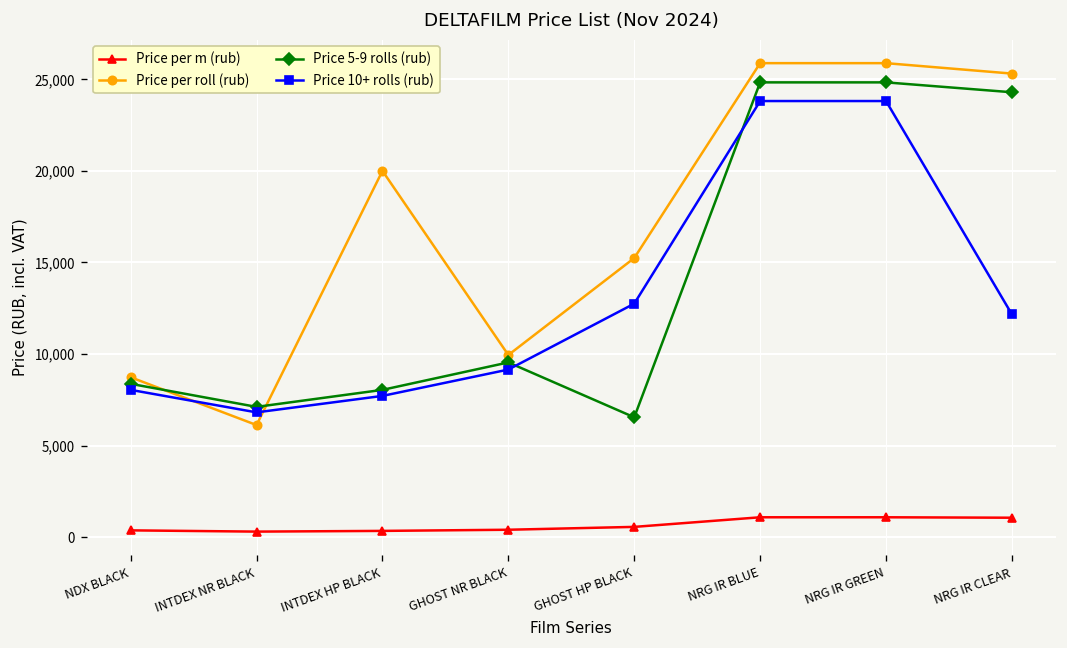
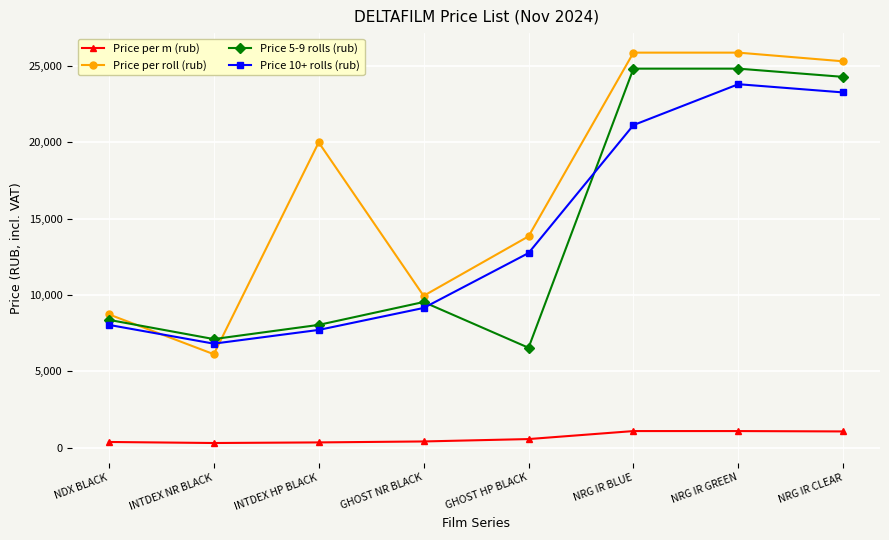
  {
    "Price per m (rub)": {
      "NDX BLACK": "400",
      "INTDEX NR BLACK": "300",
      "INTDEX HP BLACK": "300",
      "GHOST NR BLACK": "400",
      "GHOST HP BLACK": "600",
      "NRG IR BLUE": "1,100",
      "NRG IR GREEN": "1,100",
      "NRG IR CLEAR": "1,100"
    },
    "Price per roll (rub)": {
      "NDX BLACK": "8,700",
      "INTDEX NR BLACK": "6,100",
      "INTDEX HP BLACK": "20,000",
      "GHOST NR BLACK": "9,900",
-     "GHOST HP BLACK": "15,200",
+     "GHOST HP BLACK": "13,800",
      "NRG IR BLUE": "25,900",
      "NRG IR GREEN": "25,900",
      "NRG IR CLEAR": "25,300"
    },
    "Price 5-9 rolls (rub)": {
      "NDX BLACK": "8,400",
      "INTDEX NR BLACK": "7,100",
      "INTDEX HP BLACK": "8,000",
      "GHOST NR BLACK": "9,500",
      "GHOST HP BLACK": "6,500",
      "NRG IR BLUE": "24,800",
      "NRG IR GREEN": "24,800",
      "NRG IR CLEAR": "24,300"
    },
    "Price 10+ rolls (rub)": {
      "NDX BLACK": "8,000",
      "INTDEX NR BLACK": "6,800",
      "INTDEX HP BLACK": "7,700",
      "GHOST NR BLACK": "9,200",
      "GHOST HP BLACK": "12,800",
-     "NRG IR BLUE": "23,800",
+     "NRG IR BLUE": "21,100",
      "NRG IR GREEN": "23,800",
-     "NRG IR CLEAR": "12,200"
+     "NRG IR CLEAR": "23,300"
    }
  }
